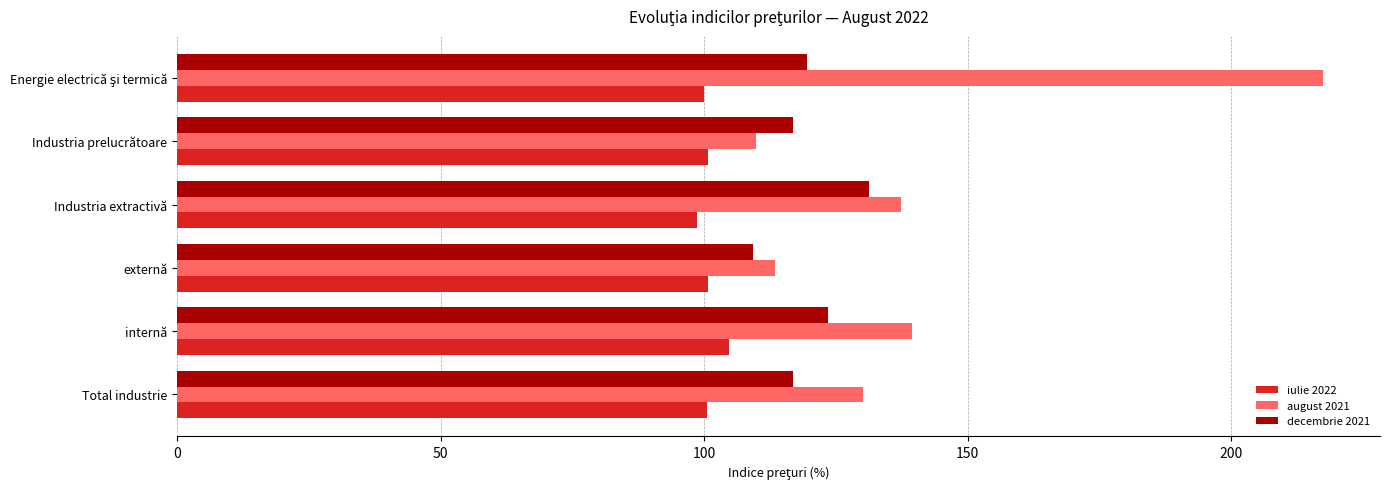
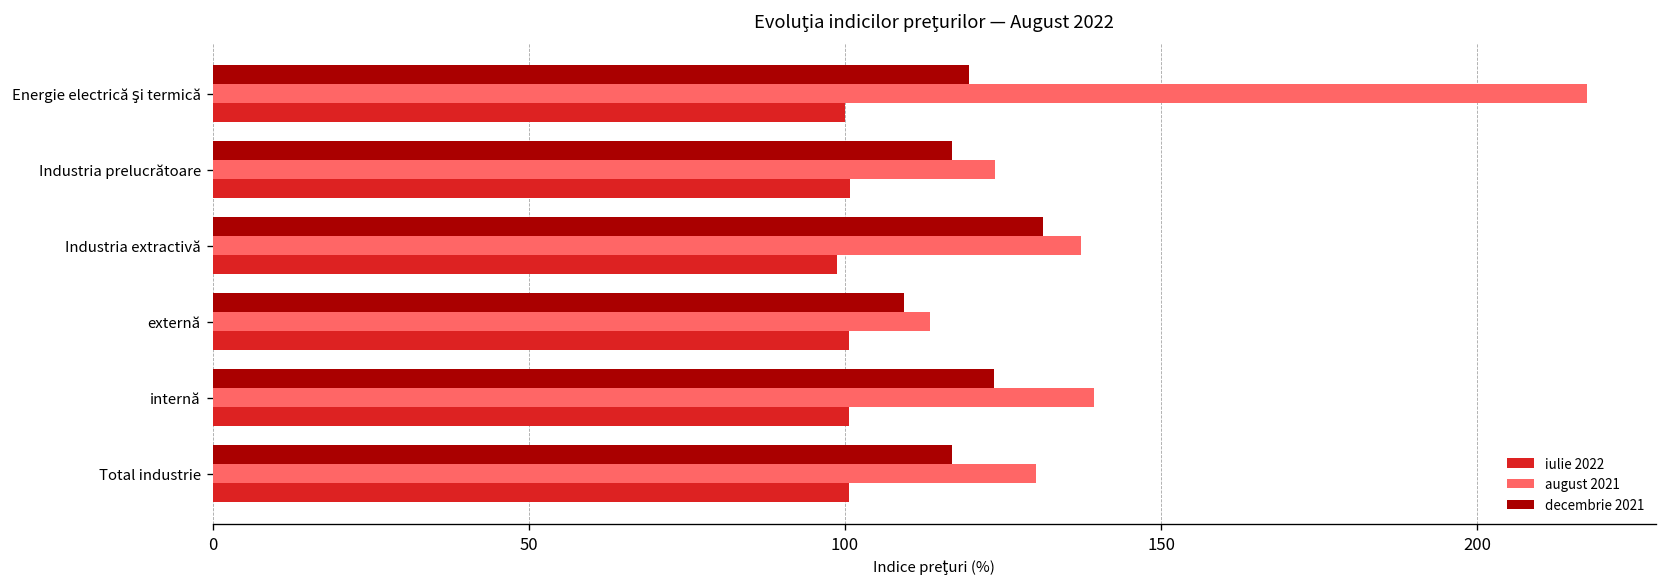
  {
    "iulie 2022": {
      "Energie electrică şi termică": 100,
      "Industria prelucrătoare": 101,
      "Industria extractivă": 99,
      "externă": 101,
-     "internă": 105,
+     "internă": 101,
      "Total industrie": 101
    },
    "august 2021": {
      "Energie electrică şi termică": 217,
-     "Industria prelucrătoare": 110,
+     "Industria prelucrătoare": 124,
      "Industria extractivă": 137,
      "externă": 114,
      "internă": 139,
      "Total industrie": 130
    },
    "decembrie 2021": {
      "Energie electrică şi termică": 120,
      "Industria prelucrătoare": 117,
      "Industria extractivă": 131,
      "externă": 109,
      "internă": 124,
      "Total industrie": 117
    }
  }
